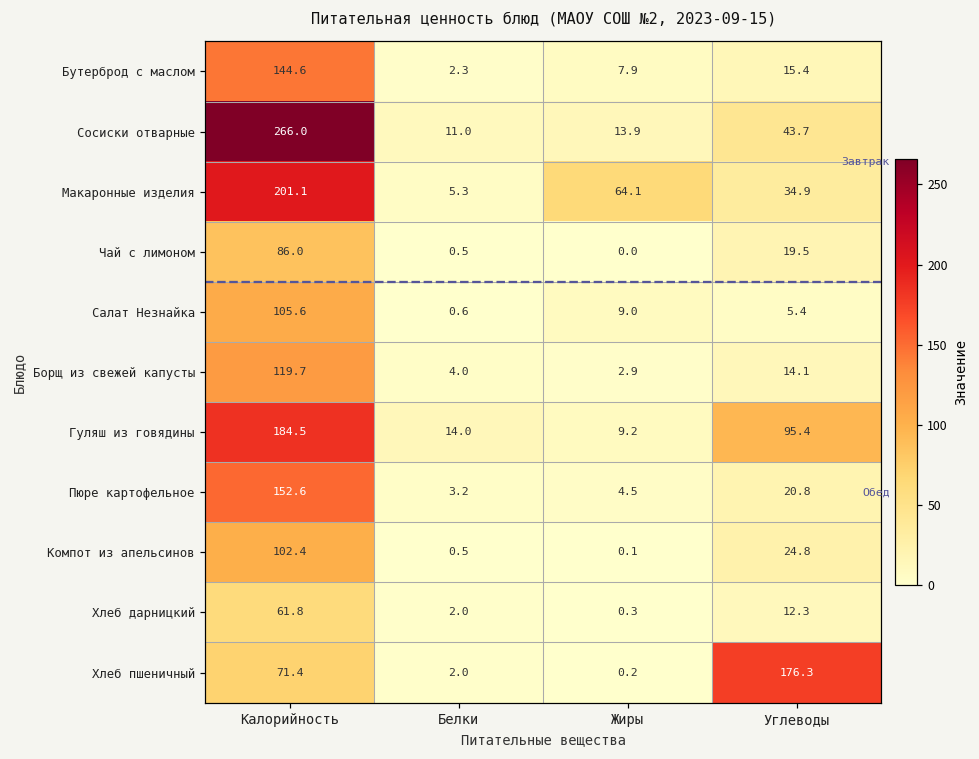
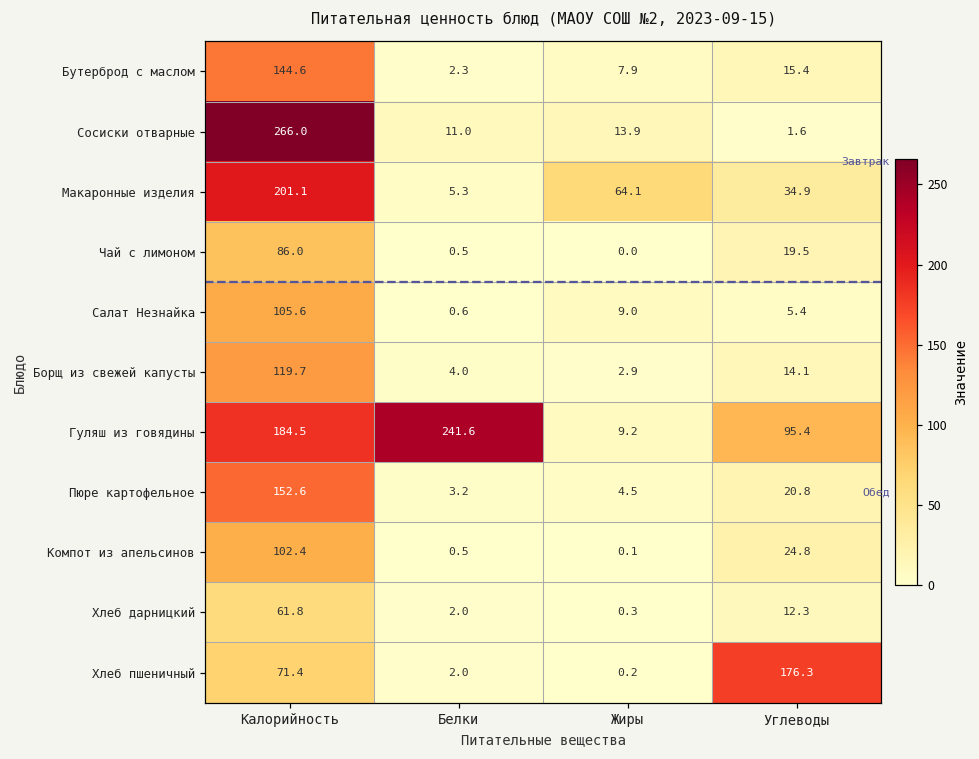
  {
    "Бутерброд с маслом": {
      "Калорийность": 144.6,
      "Белки": 2.3,
      "Жиры": 7.9,
      "Углеводы": 15.4
    },
    "Сосиски отварные": {
      "Калорийность": 266.0,
      "Белки": 11.0,
      "Жиры": 13.9,
-     "Углеводы": 43.7
+     "Углеводы": 1.6
    },
    "Макаронные изделия": {
      "Калорийность": 201.1,
      "Белки": 5.3,
      "Жиры": 64.1
    },
    "Чай с лимоном": {
      "Калорийность": 86.0,
      "Белки": 0.5,
      "Жиры": 0.0,
      "Углеводы": 19.5
    },
    "Салат Незнайка": {
      "Калорийность": 105.6,
      "Белки": 0.6,
      "Жиры": 9.0,
      "Углеводы": 5.4
    },
    "Борщ из свежей капусты": {
      "Калорийность": 119.7,
      "Белки": 4.0,
      "Жиры": 2.9,
      "Углеводы": 14.1
    },
    "Гуляш из говядины": {
      "Калорийность": 184.5,
-     "Белки": 14.0,
+     "Белки": 241.6,
      "Жиры": 9.2,
      "Углеводы": 95.4
    },
    "Пюре картофельное": {
      "Калорийность": 152.6,
      "Белки": 3.2,
      "Жиры": 4.5
    },
    "Компот из апельсинов": {
      "Калорийность": 102.4,
      "Белки": 0.5,
      "Жиры": 0.1,
      "Углеводы": 24.8
    },
    "Хлеб дарницкий": {
      "Калорийность": 61.8,
      "Белки": 2.0,
      "Жиры": 0.3,
      "Углеводы": 12.3
    },
    "Хлеб пшеничный": {
      "Калорийность": 71.4,
      "Белки": 2.0,
      "Жиры": 0.2,
      "Углеводы": 176.3
    }
  }
